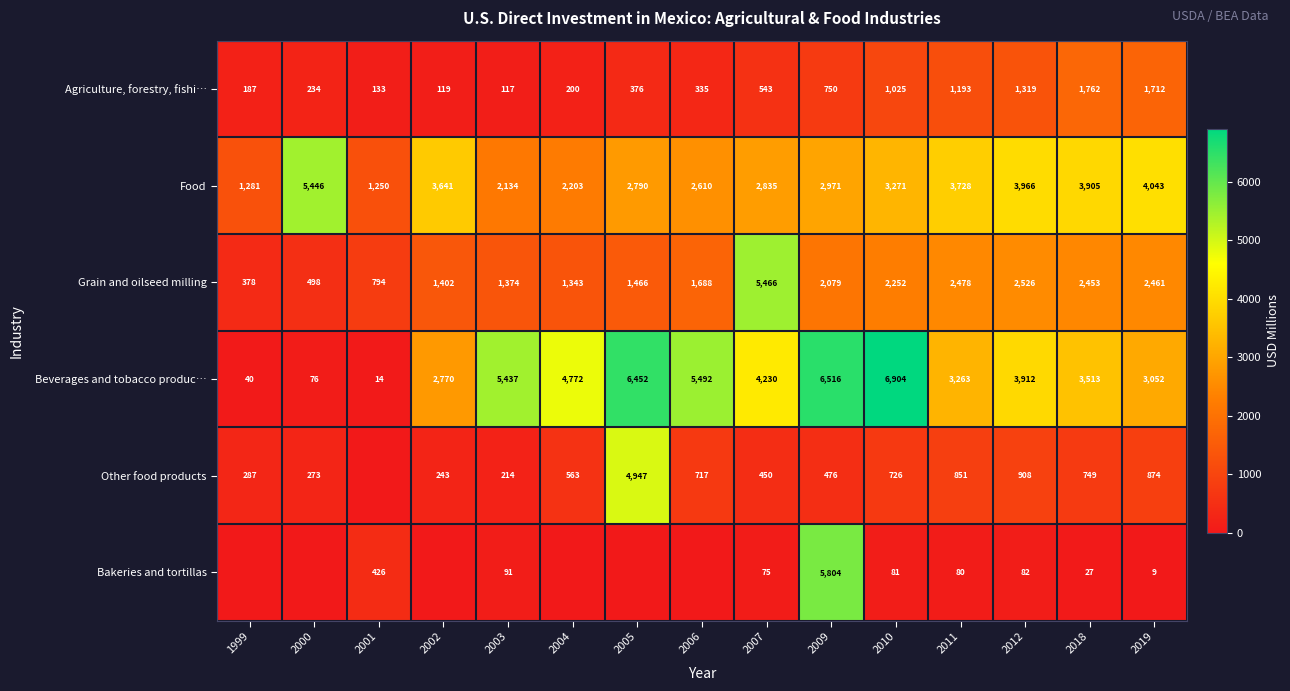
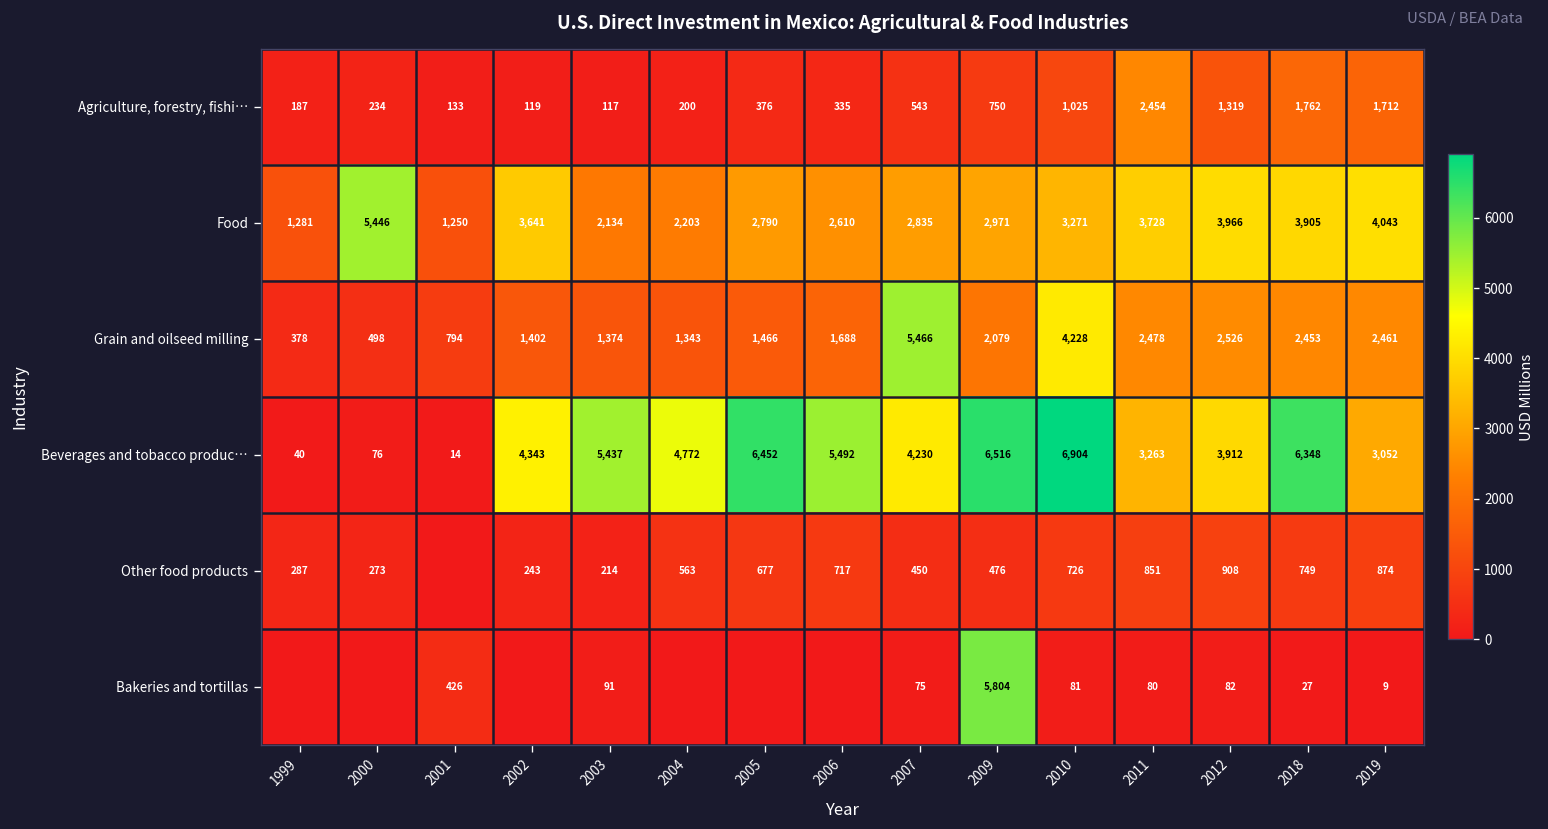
  {
    "Agriculture, forestry, fishi…": {
      "1999": "187",
      "2000": "234",
      "2001": "133",
      "2002": "119",
      "2003": "117",
      "2004": "200",
      "2005": "376",
      "2006": "335",
      "2007": "543",
      "2009": "750",
      "2010": "1,025",
-     "2011": "1,193",
+     "2011": "2,454",
      "2012": "1,319",
      "2018": "1,762",
      "2019": "1,712"
    },
    "Food": {
      "1999": "1,281",
      "2000": "5,446",
      "2001": "1,250",
      "2002": "3,641",
      "2003": "2,134",
      "2004": "2,203",
      "2005": "2,790",
      "2006": "2,610",
      "2007": "2,835",
      "2009": "2,971",
      "2010": "3,271",
      "2011": "3,728",
      "2012": "3,966",
      "2018": "3,905",
      "2019": "4,043"
    },
    "Grain and oilseed milling": {
      "1999": "378",
      "2000": "498",
      "2001": "794",
      "2002": "1,402",
      "2003": "1,374",
      "2004": "1,343",
      "2005": "1,466",
      "2006": "1,688",
      "2007": "5,466",
      "2009": "2,079",
-     "2010": "2,252",
+     "2010": "4,228",
      "2011": "2,478",
      "2012": "2,526",
      "2018": "2,453",
      "2019": "2,461"
    },
    "Beverages and tobacco produc…": {
      "1999": "40",
      "2000": "76",
      "2001": "14",
-     "2002": "2,770",
+     "2002": "4,343",
      "2003": "5,437",
      "2004": "4,772",
      "2005": "6,452",
      "2006": "5,492",
      "2007": "4,230",
      "2009": "6,516",
      "2010": "6,904",
      "2011": "3,263",
      "2012": "3,912",
-     "2018": "3,513",
+     "2018": "6,348",
      "2019": "3,052"
    },
    "Other food products": {
      "1999": "287",
      "2000": "273",
      "2002": "243",
      "2003": "214",
      "2004": "563",
-     "2005": "4,947",
+     "2005": "677",
      "2006": "717",
      "2007": "450",
      "2009": "476",
      "2010": "726",
      "2011": "851",
      "2012": "908",
      "2018": "749",
      "2019": "874"
    },
    "Bakeries and tortillas": {
      "2001": "426",
      "2003": "91",
      "2007": "75",
      "2009": "5,804",
      "2010": "81",
      "2011": "80",
      "2012": "82",
      "2018": "27",
      "2019": "9"
    }
  }
